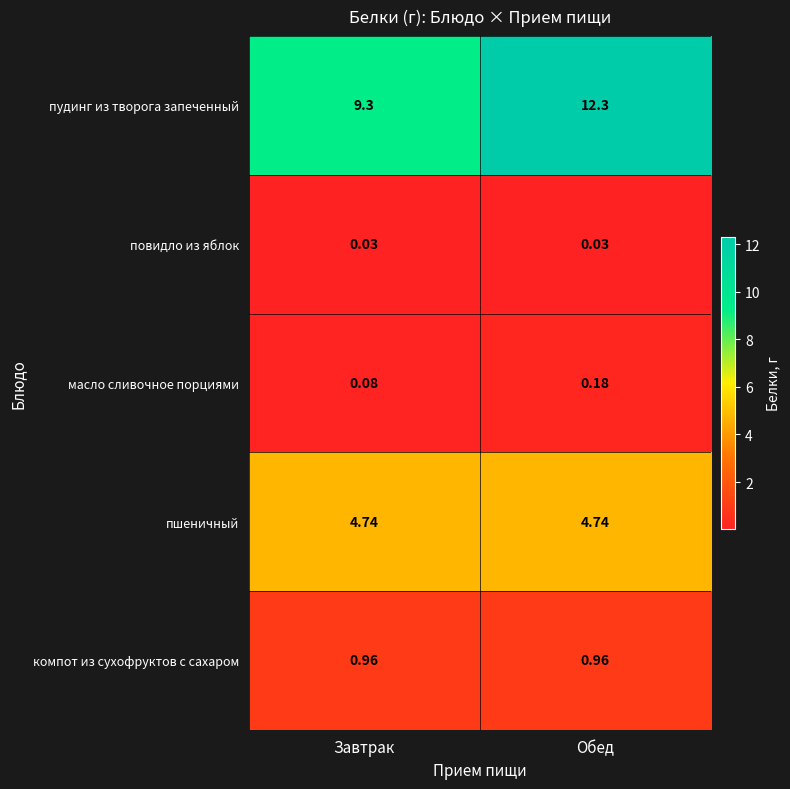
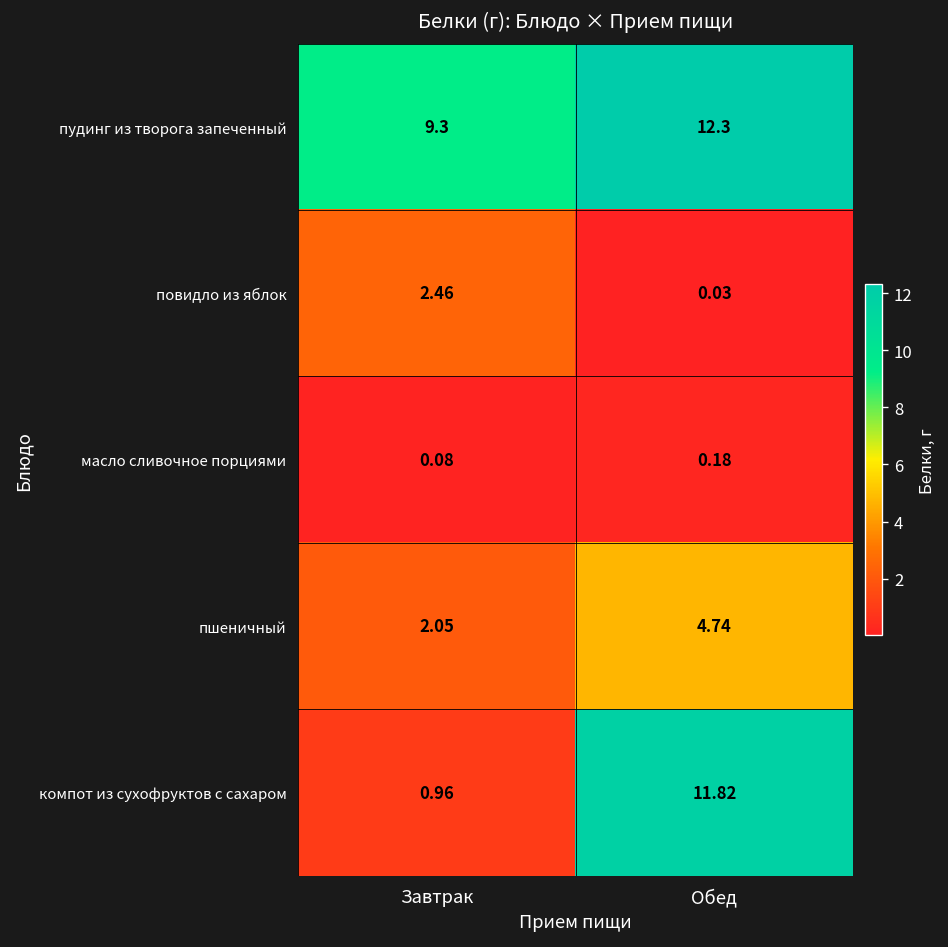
  {
    "пудинг из творога запеченный": {
      "Завтрак": 9.3,
      "Обед": 12.3
    },
    "повидло из яблок": {
-     "Завтрак": 0.03,
+     "Завтрак": 2.46,
      "Обед": 0.03
    },
    "масло сливочное порциями": {
      "Завтрак": 0.08,
      "Обед": 0.18
    },
    "пшеничный": {
-     "Завтрак": 4.74,
+     "Завтрак": 2.05,
      "Обед": 4.74
    },
    "компот из сухофруктов с сахаром": {
      "Завтрак": 0.96,
-     "Обед": 0.96
+     "Обед": 11.82
    }
  }
